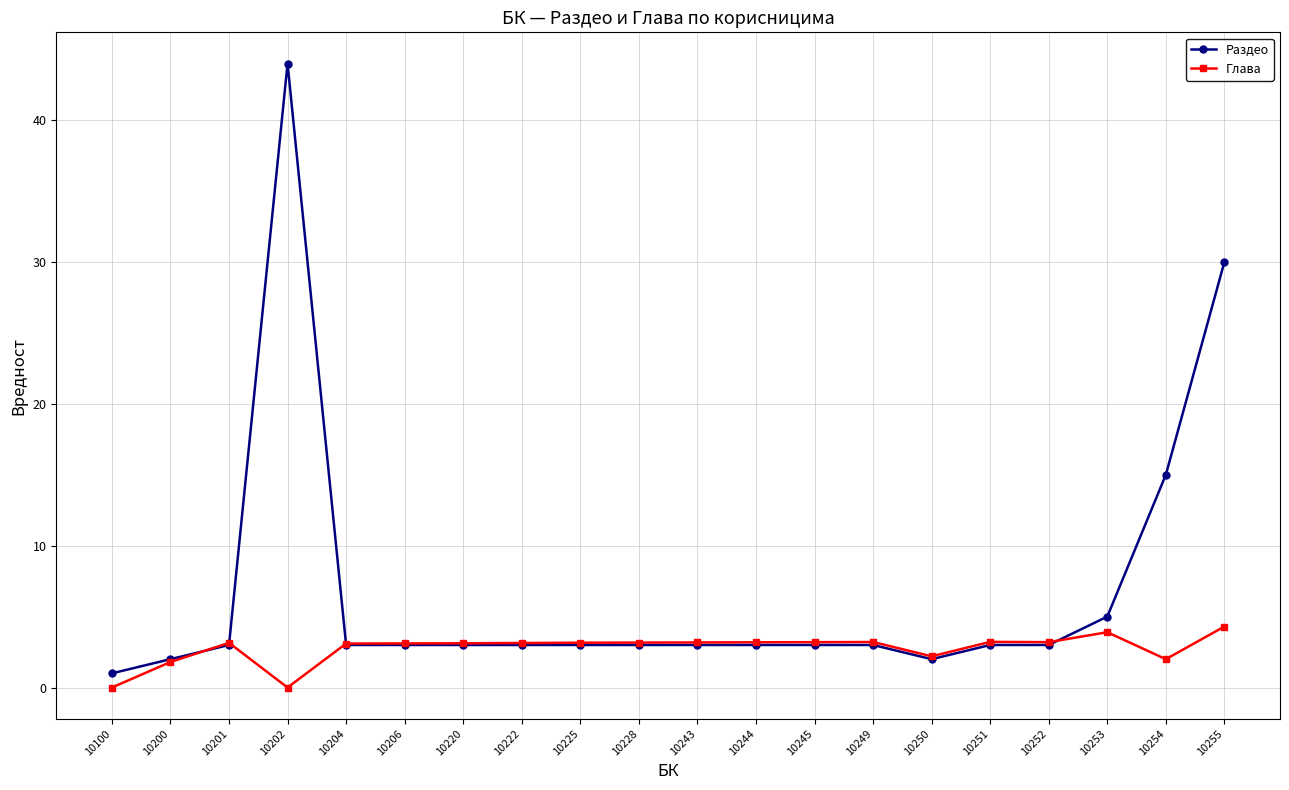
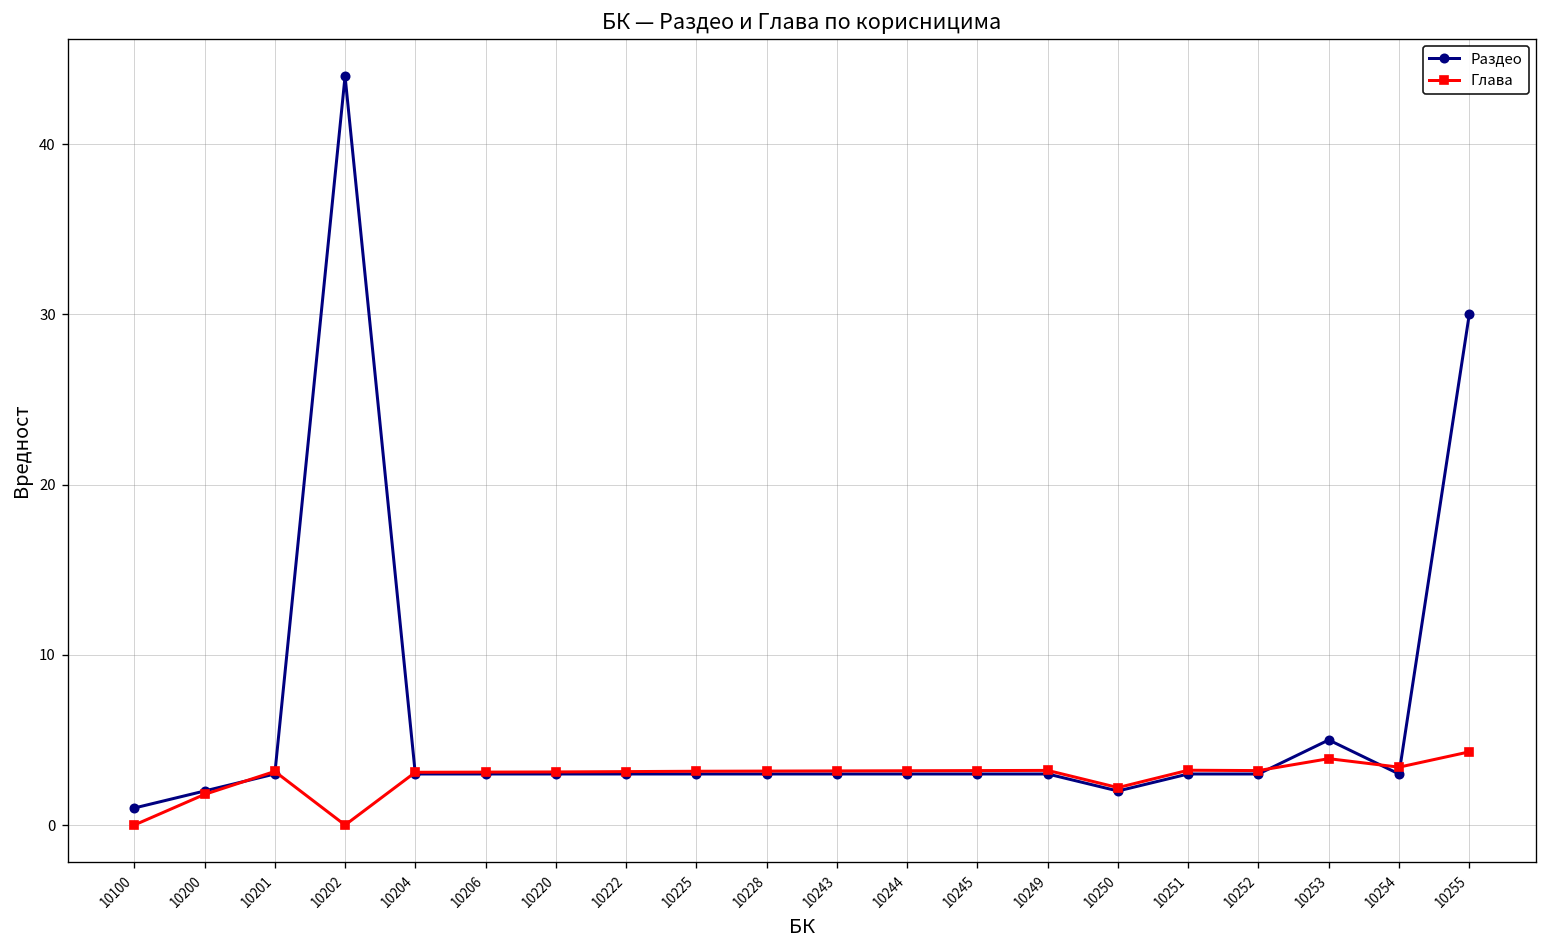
  {
    "Раздео": {
      "10100": 1,
      "10200": 2,
      "10202": 44,
      "10243": 3,
      "10244": 3,
      "10245": 3,
      "10249": 3,
      "10250": 2,
      "10251": 3,
      "10252": 3,
      "10253": 5,
-     "10254": 15,
+     "10254": 3,
      "10255": 30
    },
    "Глава": {
      "10100": 0.0,
      "10200": 1.8,
      "10202": 0.0,
      "10243": 3.2,
      "10244": 3.2,
      "10245": 3.2,
      "10249": 3.2,
      "10250": 2.2,
      "10251": 3.2,
      "10252": 3.2,
      "10253": 3.9,
-     "10254": 2.0,
+     "10254": 3.4,
      "10255": 4.3
    }
  }
